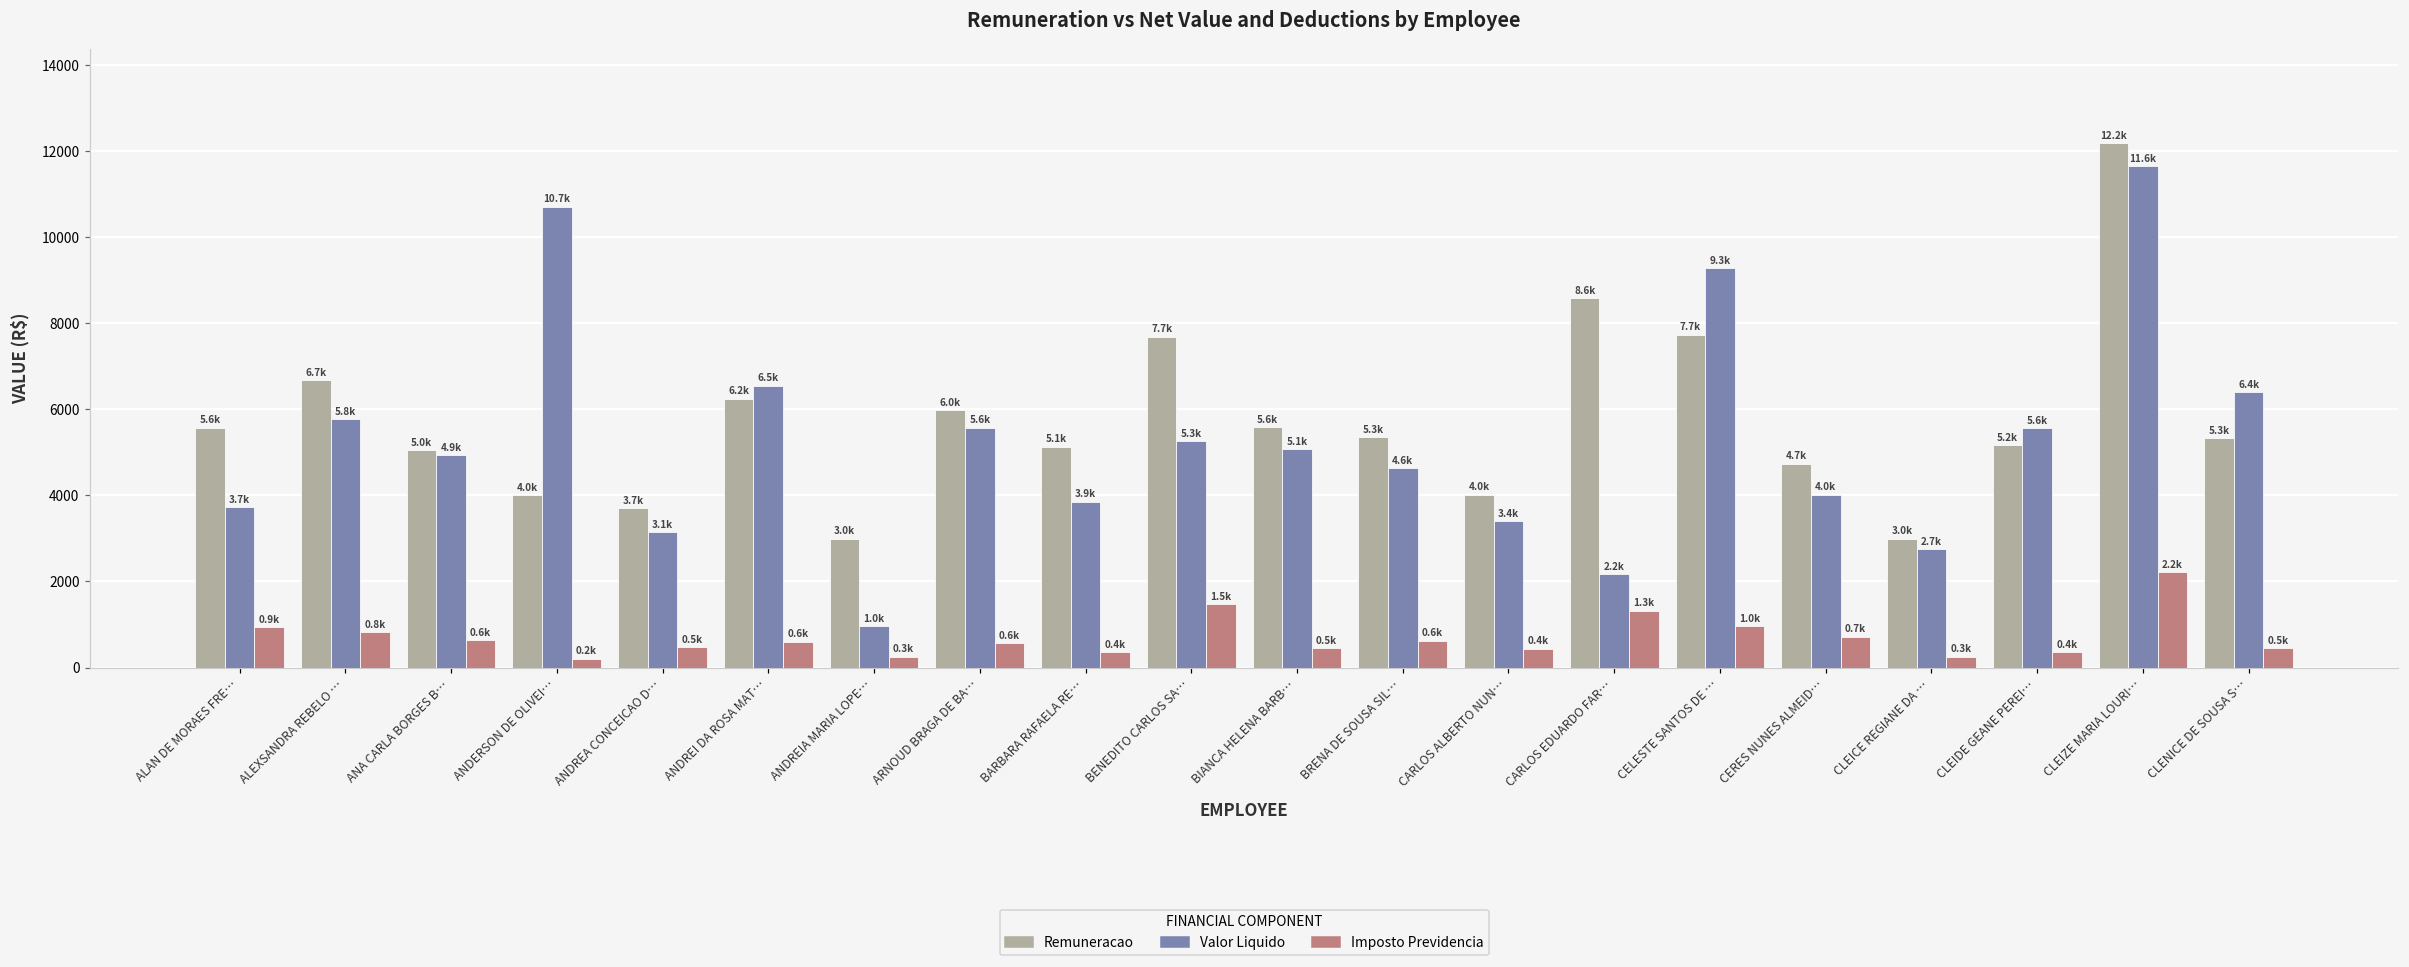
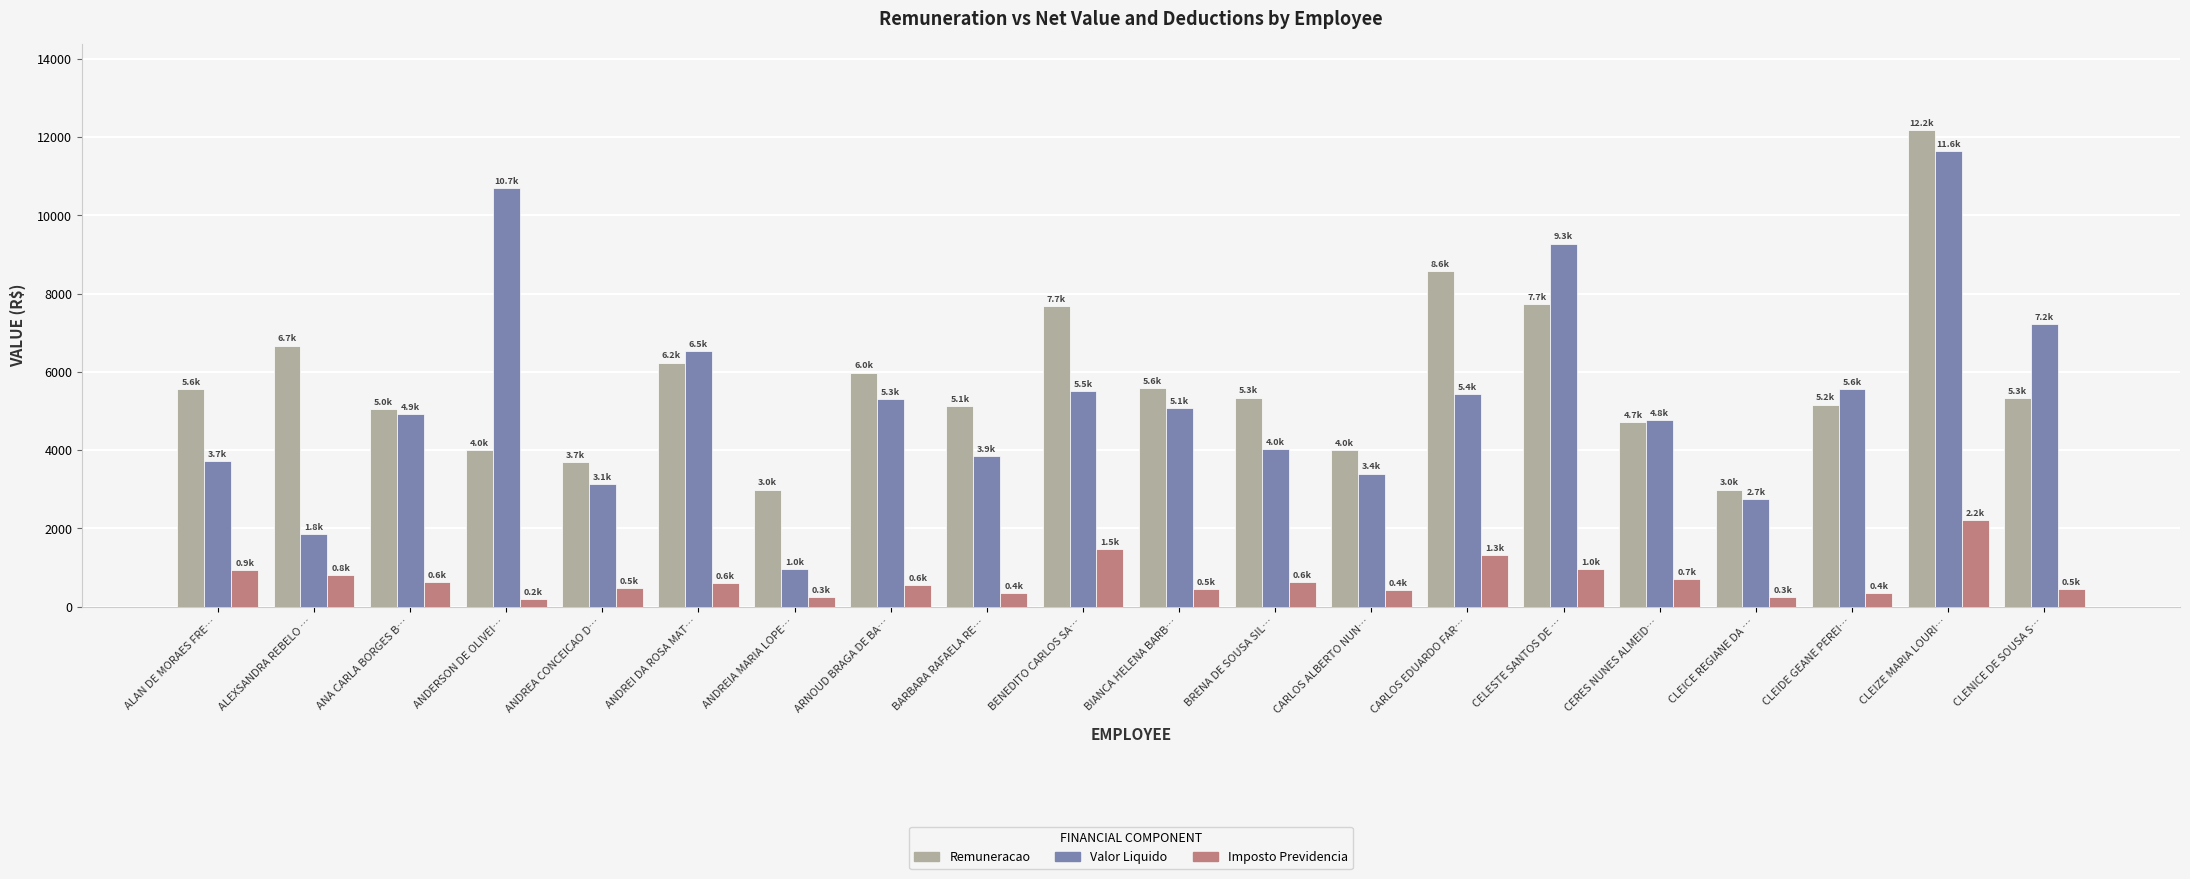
  {
    "Valor Liquido": {
      "ALAN DE MORAES FRE…": "3.7k",
-     "ALEXSANDRA REBELO …": "5.8k",
+     "ALEXSANDRA REBELO …": "1.8k",
      "ANA CARLA BORGES B…": "4.9k",
      "ANDERSON DE OLIVEI…": "10.7k",
      "ANDREA CONCEICAO D…": "3.1k",
      "ANDREI DA ROSA MAT…": "6.5k",
      "ANDREIA MARIA LOPE…": "1.0k",
-     "ARNOUD BRAGA DE BA…": "5.6k",
+     "ARNOUD BRAGA DE BA…": "5.3k",
      "BARBARA RAFAELA RE…": "3.9k",
-     "BENEDITO CARLOS SA…": "5.3k",
+     "BENEDITO CARLOS SA…": "5.5k",
      "BIANCA HELENA BARB…": "5.1k",
-     "BRENA DE SOUSA SIL…": "4.6k",
+     "BRENA DE SOUSA SIL…": "4.0k",
      "CARLOS ALBERTO NUN…": "3.4k",
-     "CARLOS EDUARDO FAR…": "2.2k",
+     "CARLOS EDUARDO FAR…": "5.4k",
      "CELESTE SANTOS DE …": "9.3k",
-     "CERES NUNES ALMEID…": "4.0k",
+     "CERES NUNES ALMEID…": "4.8k",
      "CLEICE REGIANE DA …": "2.7k",
      "CLEIDE GEANE PEREI…": "5.6k",
      "CLEIZE MARIA LOURI…": "11.6k",
-     "CLENICE DE SOUSA S…": "6.4k"
+     "CLENICE DE SOUSA S…": "7.2k"
    }
  }
